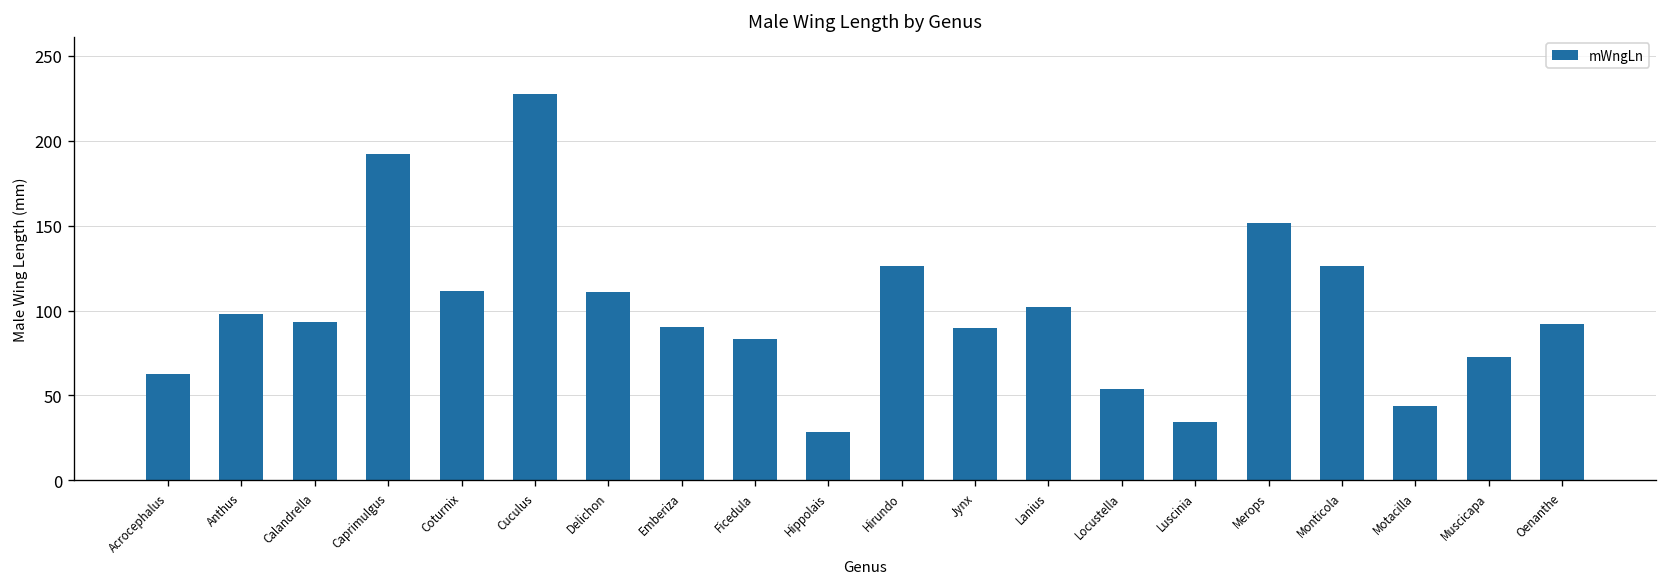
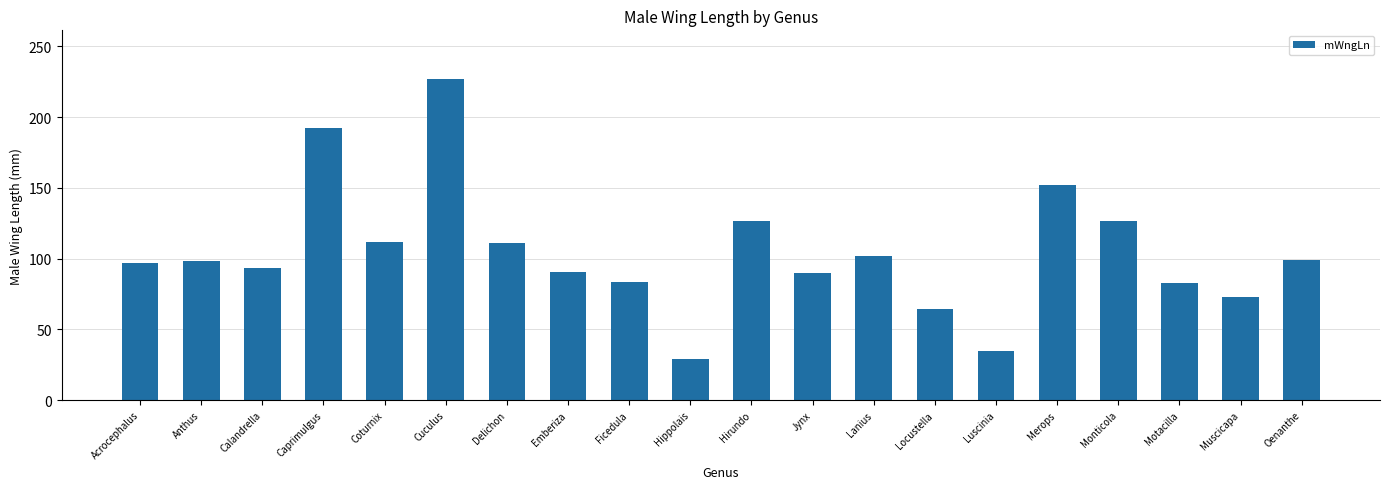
  {
-   "Acrocephalus": 63,
+   "Acrocephalus": 97,
    "Anthus": 98,
    "Calandrella": 93,
    "Caprimulgus": 192,
    "Coturnix": 112,
    "Cuculus": 227,
    "Delichon": 111,
    "Emberiza": 91,
    "Ficedula": 84,
    "Hippolais": 29,
    "Hirundo": 126,
    "Jynx": 90,
    "Lanius": 102,
-   "Locustella": 54,
+   "Locustella": 65,
    "Luscinia": 34,
    "Merops": 152,
    "Monticola": 127,
-   "Motacilla": 44,
+   "Motacilla": 83,
    "Muscicapa": 73,
-   "Oenanthe": 92
+   "Oenanthe": 99
  }
